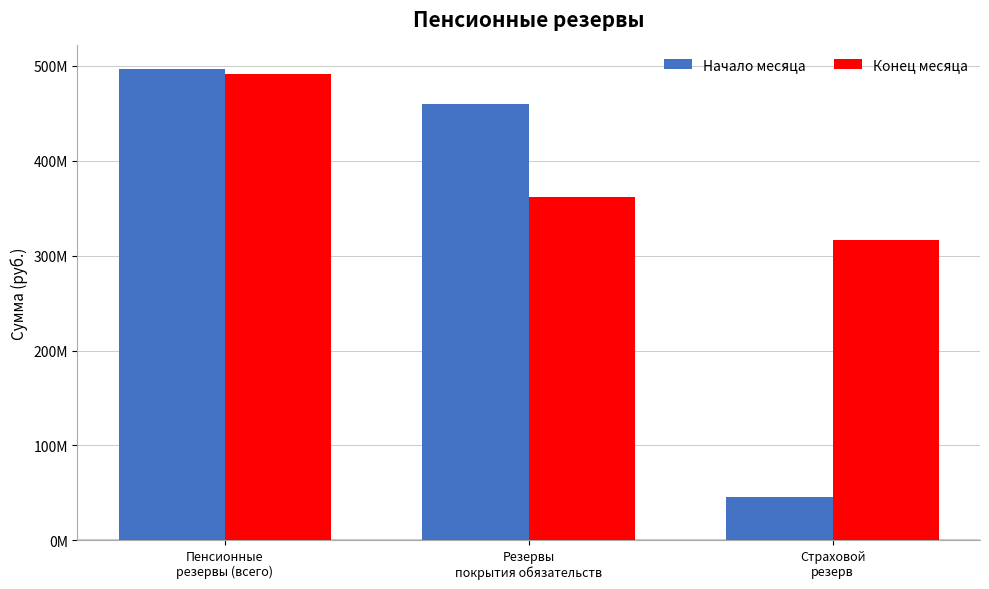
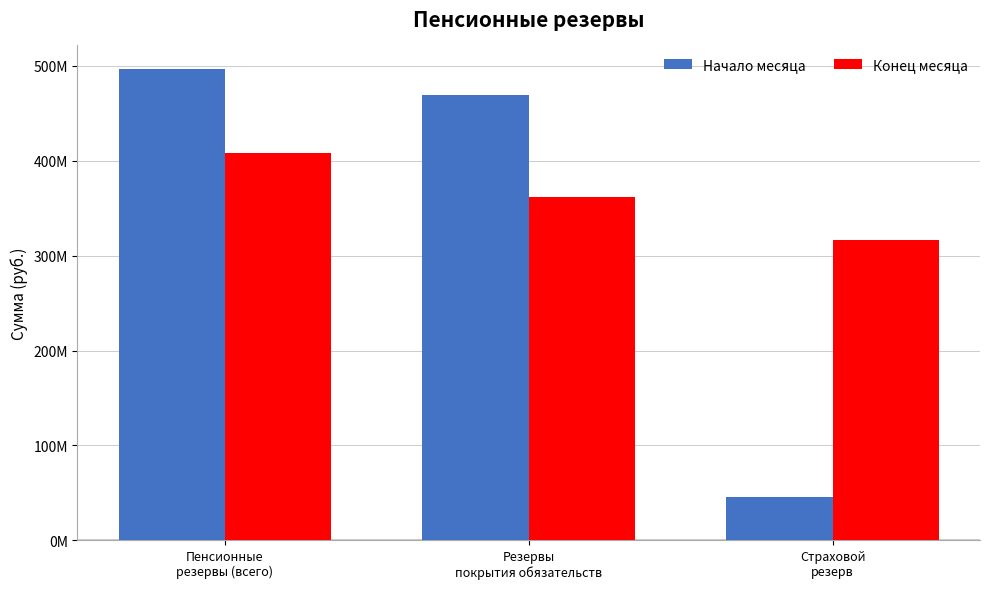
  {
    "Начало месяца": {
      "Пенсионные резервы (всего)": 500000000,
-     "Резервы покрытия обязательств": 460000000,
+     "Резервы покрытия обязательств": 470000000,
      "Страховой резерв": 50000000
    },
    "Конец месяца": {
-     "Пенсионные резервы (всего)": 490000000,
+     "Пенсионные резервы (всего)": 410000000,
      "Резервы покрытия обязательств": 360000000,
      "Страховой резерв": 320000000
    }
  }
